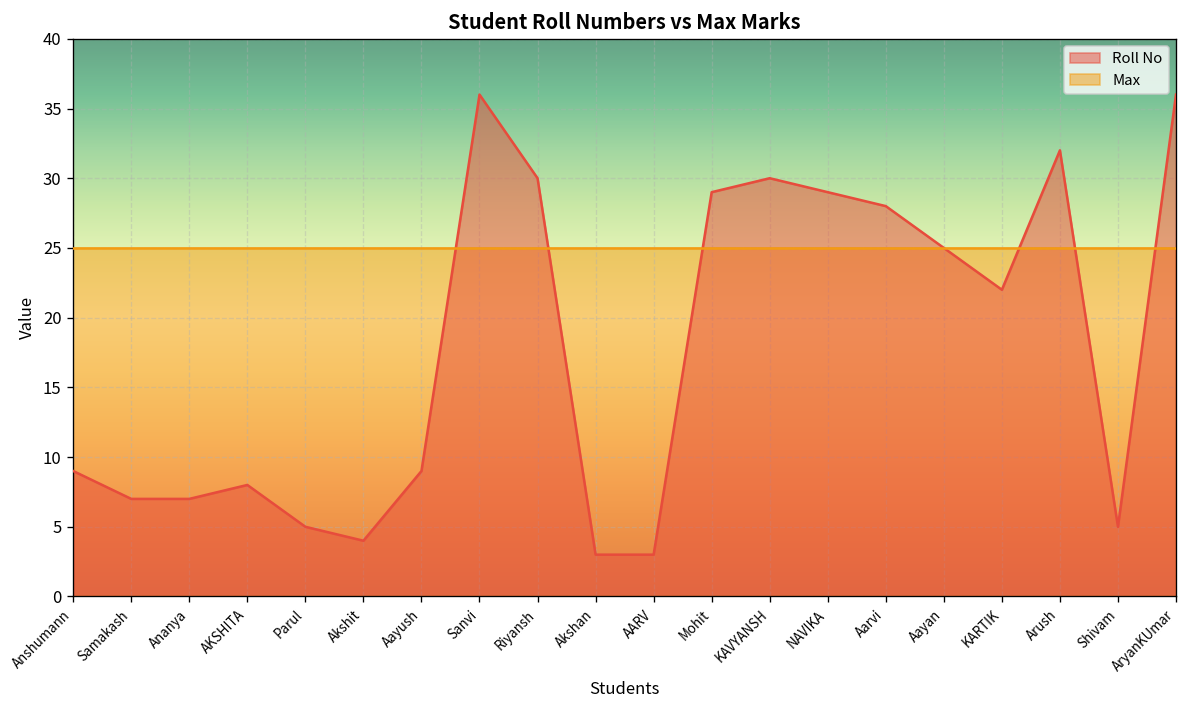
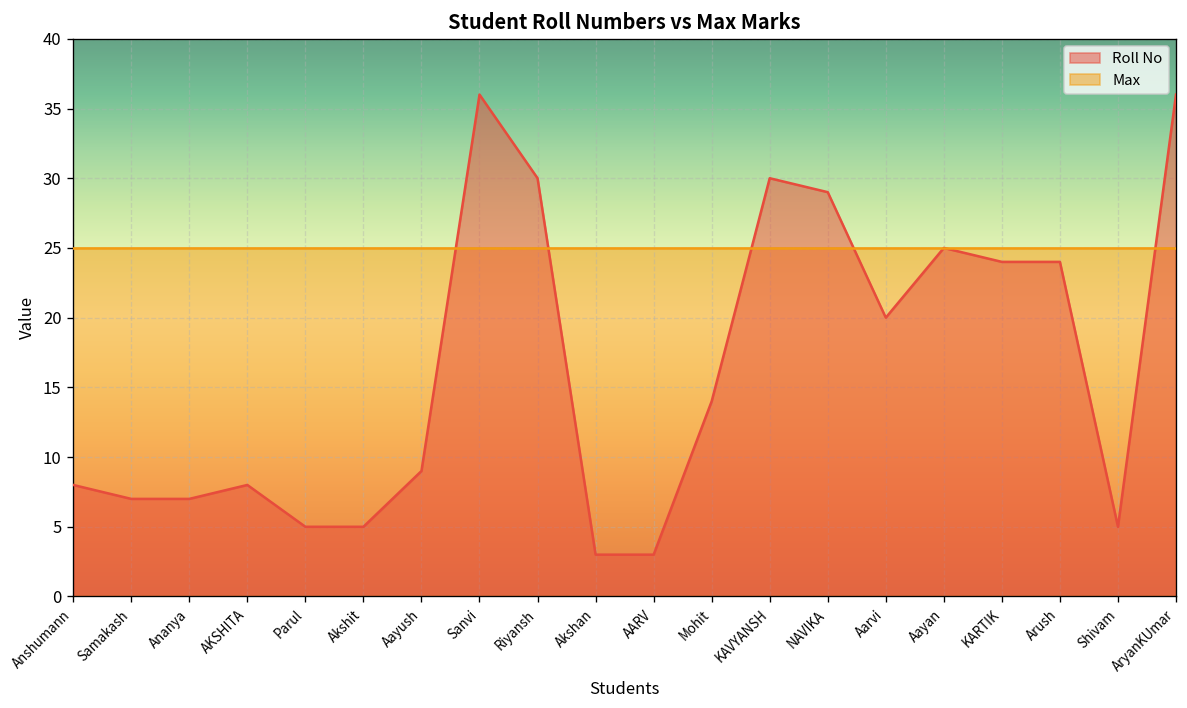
  {
    "Roll No": {
-     "Anshumann": 9,
+     "Anshumann": 8,
      "Samakash": 7,
      "Ananya": 7,
      "AKSHITA": 8,
      "Parul": 5,
-     "Akshit": 4,
+     "Akshit": 5,
      "Aayush": 9,
      "Sanvi": 36,
      "Riyansh": 30,
      "Akshan": 3,
      "AARV": 3,
-     "Mohit": 29,
+     "Mohit": 14,
      "KAVYANSH": 30,
      "NAVIKA": 29,
-     "Aarvi": 28,
-     "KARTIK": 22,
-     "Arush": 32,
+     "Aarvi": 20,
+     "KARTIK": 24,
+     "Arush": 24,
      "Shivam": 5,
      "AryanKUmar": 36
    },
    "Max": {
      "Anshumann": 25,
      "Samakash": 25,
      "Ananya": 25,
      "AKSHITA": 25,
      "Parul": 25,
      "Akshit": 25,
      "Aayush": 25,
      "Sanvi": 25,
      "Riyansh": 25,
      "Akshan": 25,
      "AARV": 25,
      "Mohit": 25,
      "KAVYANSH": 25,
      "NAVIKA": 25,
      "Aarvi": 25,
      "KARTIK": 25,
      "Arush": 25,
      "Shivam": 25,
      "AryanKUmar": 25
    }
  }
